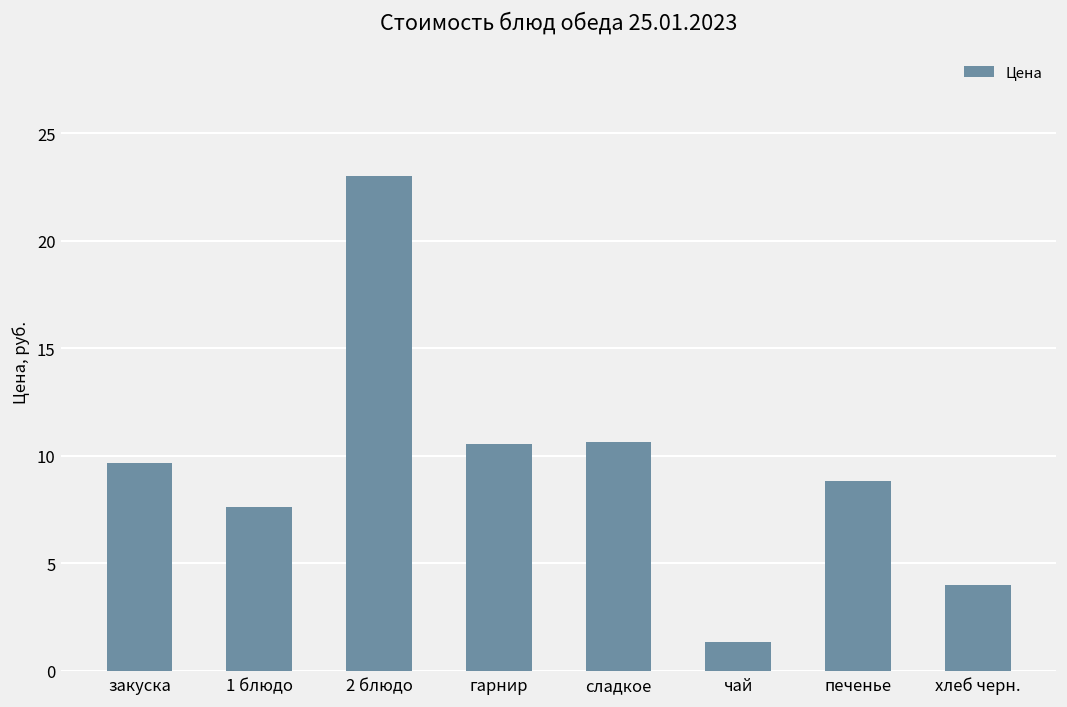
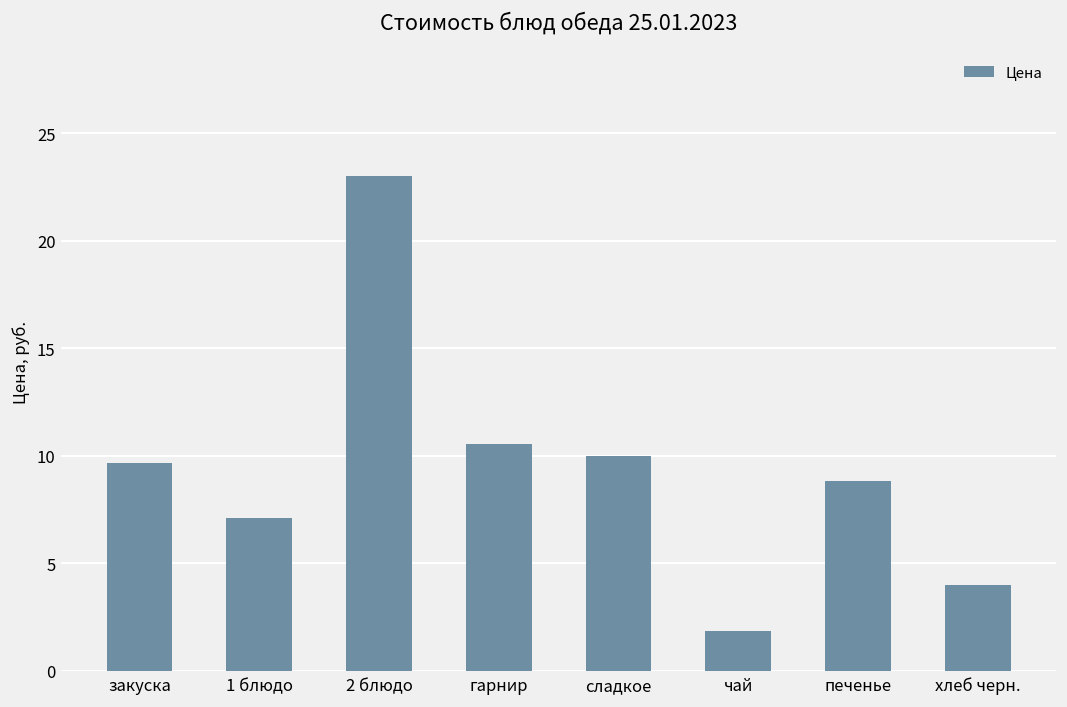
  {
    "закуска": 9.7,
-   "1 блюдо": 7.6,
+   "1 блюдо": 7.1,
    "2 блюдо": 23.0,
    "гарнир": 10.5,
-   "сладкое": 10.7,
-   "чай": 1.4,
+   "сладкое": 10.0,
+   "чай": 1.9,
    "печенье": 8.8,
    "хлеб черн.": 4.0
  }
